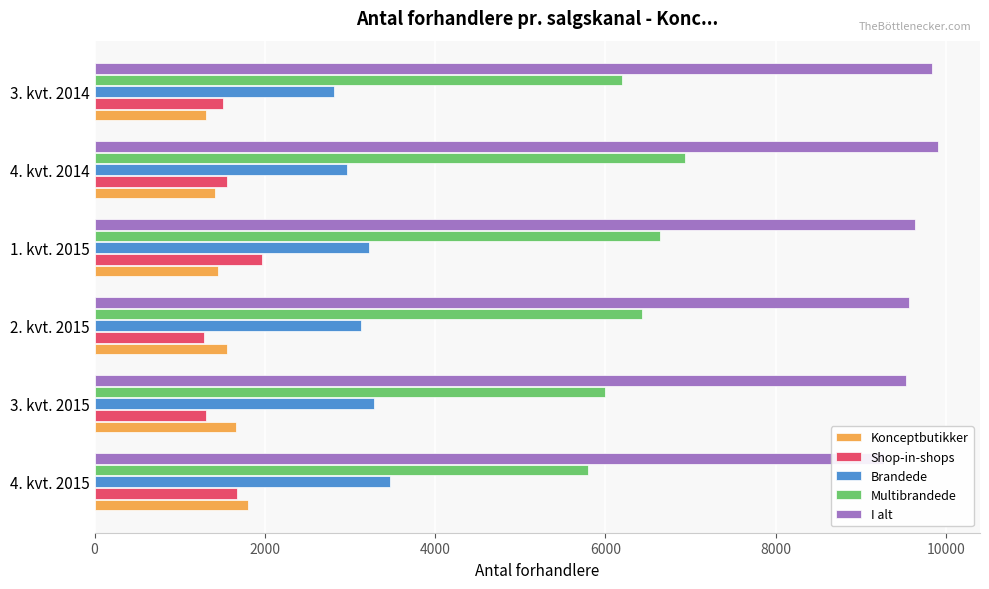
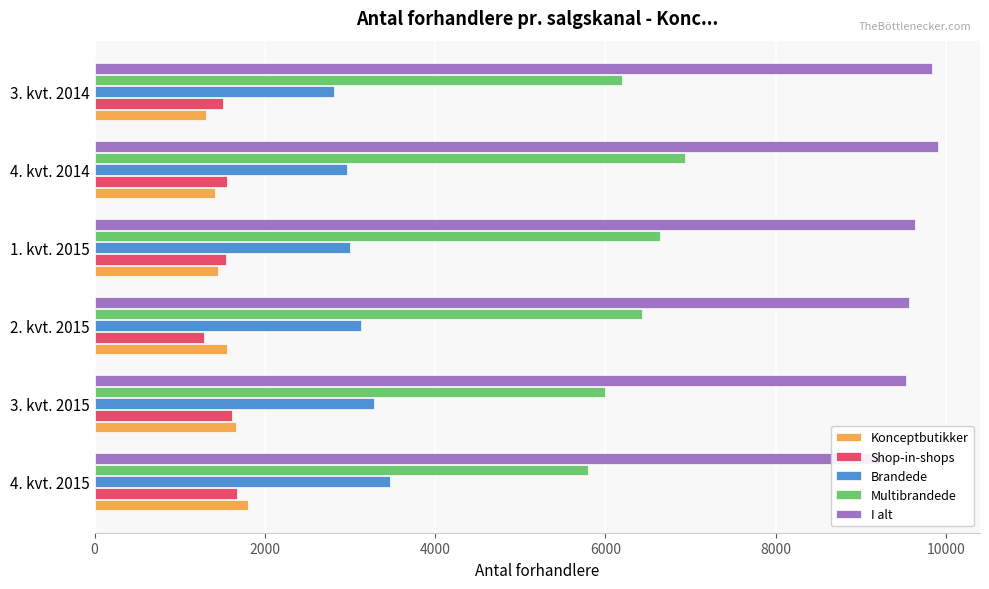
  {
    "Konceptbutikker": {
      "3. kvt. 2014": 1300,
      "4. kvt. 2014": 1400,
      "1. kvt. 2015": 1400,
      "2. kvt. 2015": 1600,
      "3. kvt. 2015": 1700,
      "4. kvt. 2015": 1800
    },
    "Shop-in-shops": {
      "3. kvt. 2014": 1500,
      "4. kvt. 2014": 1600,
-     "1. kvt. 2015": 2000,
+     "1. kvt. 2015": 1500,
      "2. kvt. 2015": 1300,
-     "3. kvt. 2015": 1300,
+     "3. kvt. 2015": 1600,
      "4. kvt. 2015": 1700
    },
    "Brandede": {
      "3. kvt. 2014": 2800,
      "4. kvt. 2014": 3000,
-     "1. kvt. 2015": 3200,
+     "1. kvt. 2015": 3000,
      "2. kvt. 2015": 3100,
      "3. kvt. 2015": 3300,
      "4. kvt. 2015": 3500
    },
    "Multibrandede": {
      "3. kvt. 2014": 6200,
      "4. kvt. 2014": 6900,
      "1. kvt. 2015": 6600,
      "2. kvt. 2015": 6400,
      "3. kvt. 2015": 6000,
      "4. kvt. 2015": 5800
    },
    "I alt": {
      "3. kvt. 2014": 9800,
      "4. kvt. 2014": 9900,
      "1. kvt. 2015": 9600,
      "2. kvt. 2015": 9600,
      "3. kvt. 2015": 9500
    }
  }
